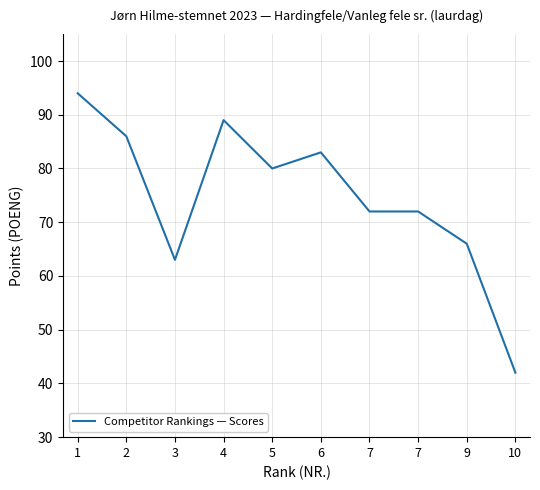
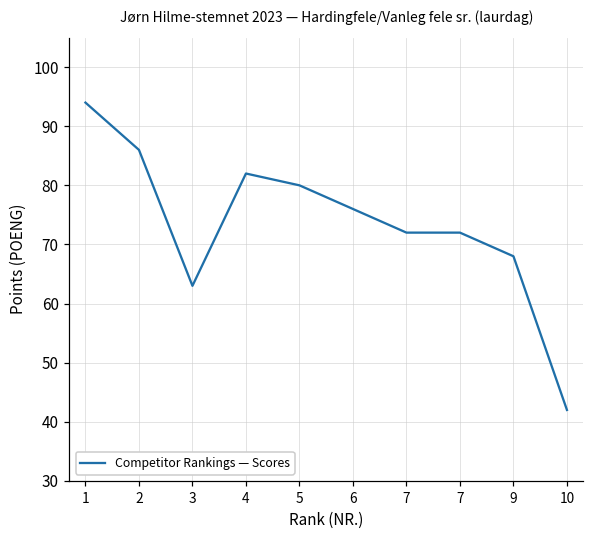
  {
    "1": 94,
    "2": 86,
    "3": 63,
-   "4": 89,
+   "4": 82,
    "5": 80,
-   "6": 83,
-   "9": 66,
+   "6": 76,
+   "9": 68,
    "10": 42
  }
